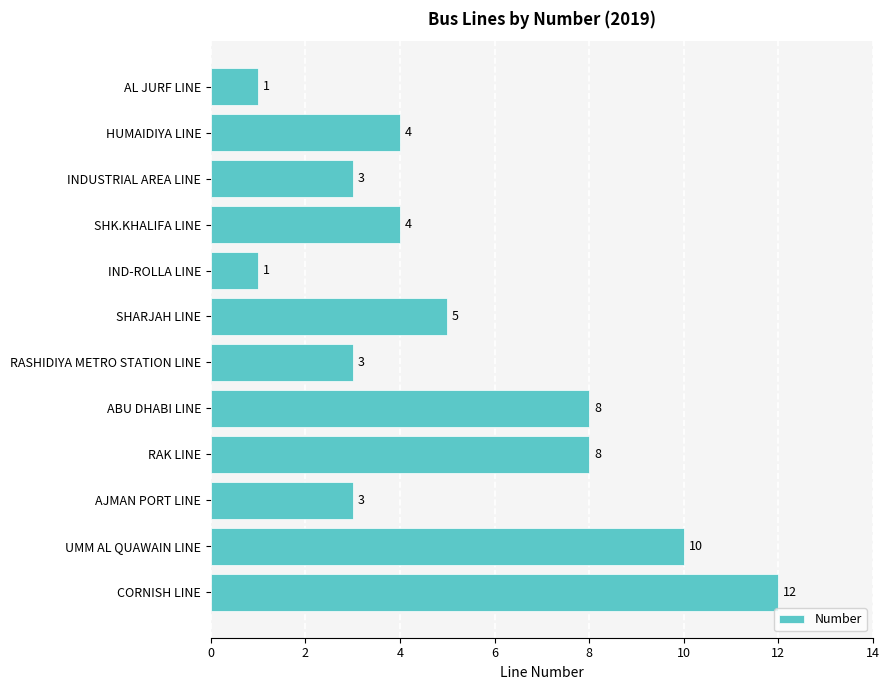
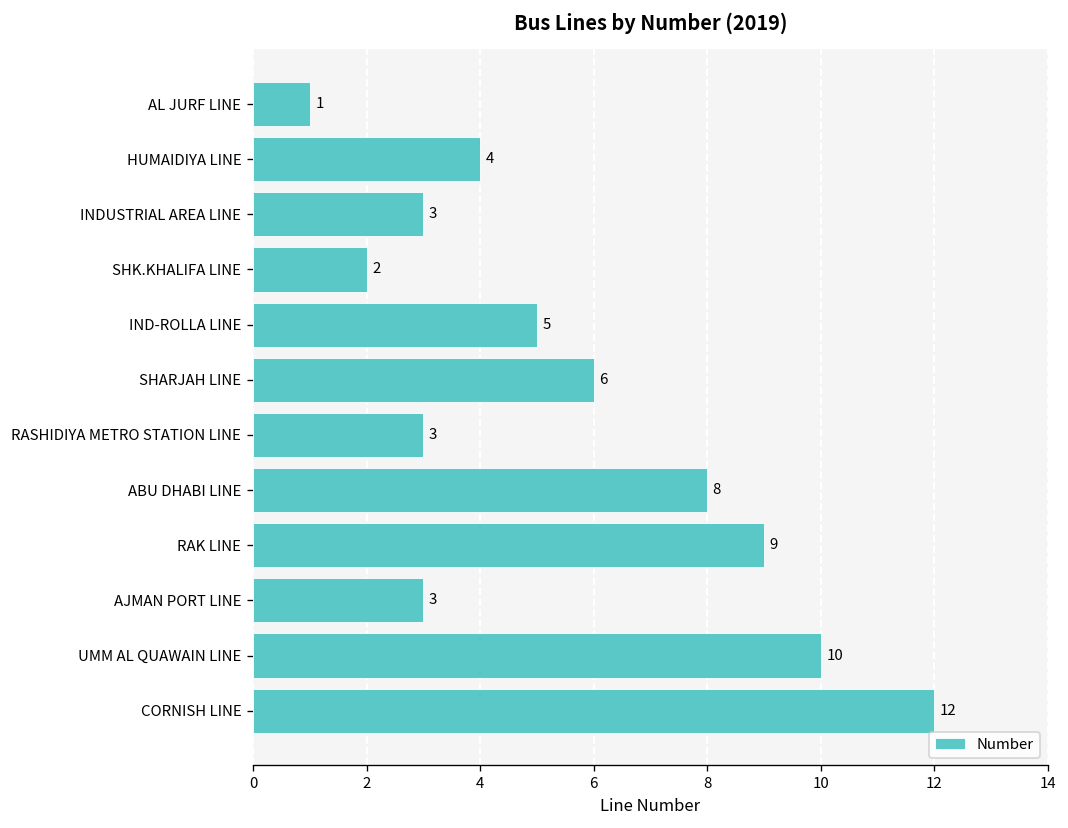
  {
    "AL JURF LINE": 1,
    "HUMAIDIYA LINE": 4,
    "INDUSTRIAL AREA LINE": 3,
-   "SHK.KHALIFA LINE": 4,
-   "IND-ROLLA LINE": 1,
-   "SHARJAH LINE": 5,
+   "SHK.KHALIFA LINE": 2,
+   "IND-ROLLA LINE": 5,
+   "SHARJAH LINE": 6,
    "RASHIDIYA METRO STATION LINE": 3,
    "ABU DHABI LINE": 8,
-   "RAK LINE": 8,
+   "RAK LINE": 9,
    "AJMAN PORT LINE": 3,
    "UMM AL QUAWAIN LINE": 10,
    "CORNISH LINE": 12
  }
